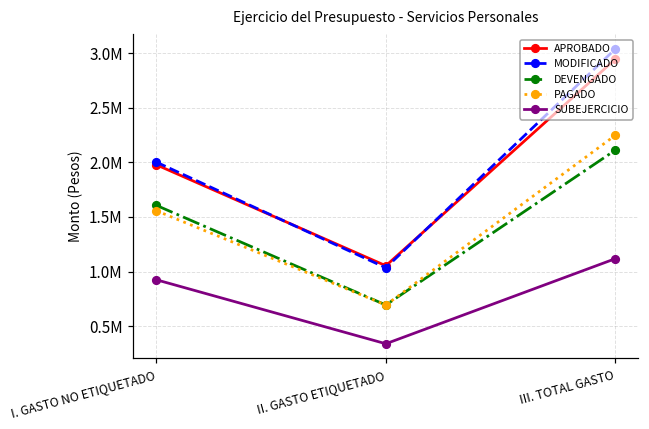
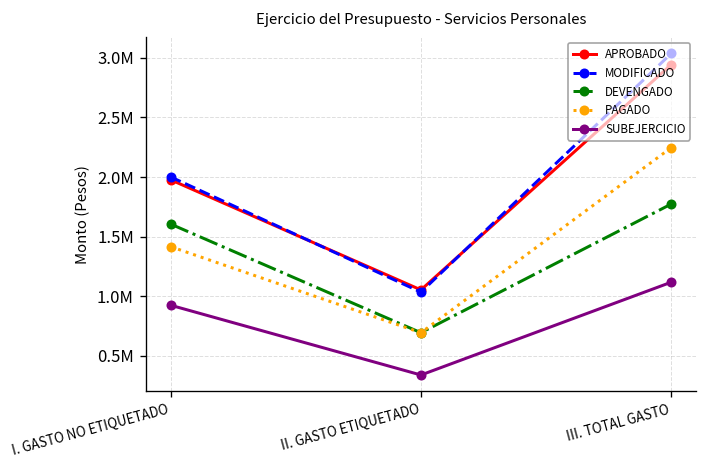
  {
    "DEVENGADO": {
      "I. GASTO NO ETIQUETADO": 1600000,
-     "III. TOTAL GASTO": 2100000
+     "III. TOTAL GASTO": 1800000
    },
    "PAGADO": {
-     "I. GASTO NO ETIQUETADO": 1600000,
+     "I. GASTO NO ETIQUETADO": 1400000,
      "III. TOTAL GASTO": 2200000
    },
    "SUBEJERCICIO": {
      "I. GASTO NO ETIQUETADO": 900000,
      "II. GASTO ETIQUETADO": 300000,
      "III. TOTAL GASTO": 1100000
    }
  }
